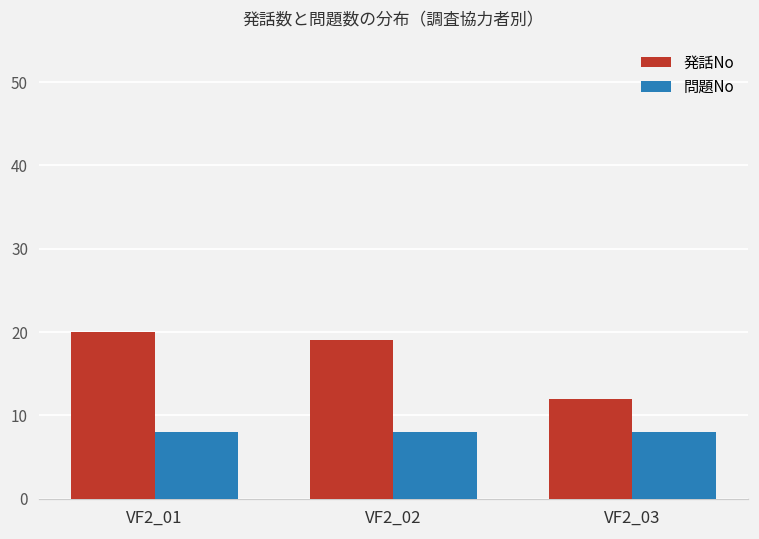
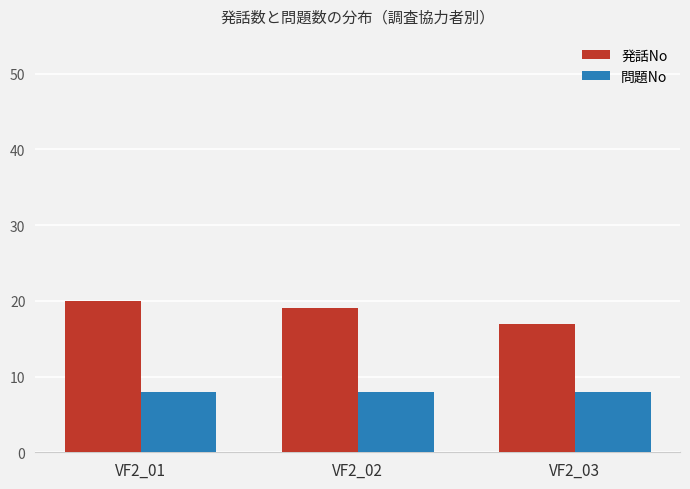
  {
    "発話No": {
      "VF2_01": 20,
      "VF2_02": 19,
-     "VF2_03": 12
+     "VF2_03": 17
    },
    "問題No": {
      "VF2_01": 8,
      "VF2_02": 8,
      "VF2_03": 8
    }
  }
